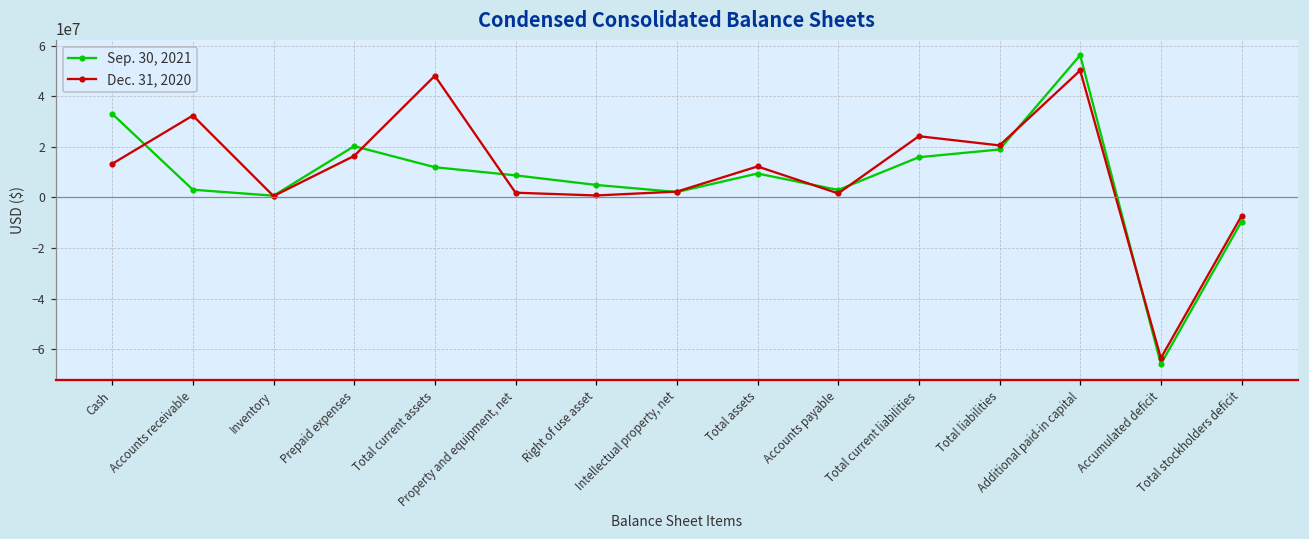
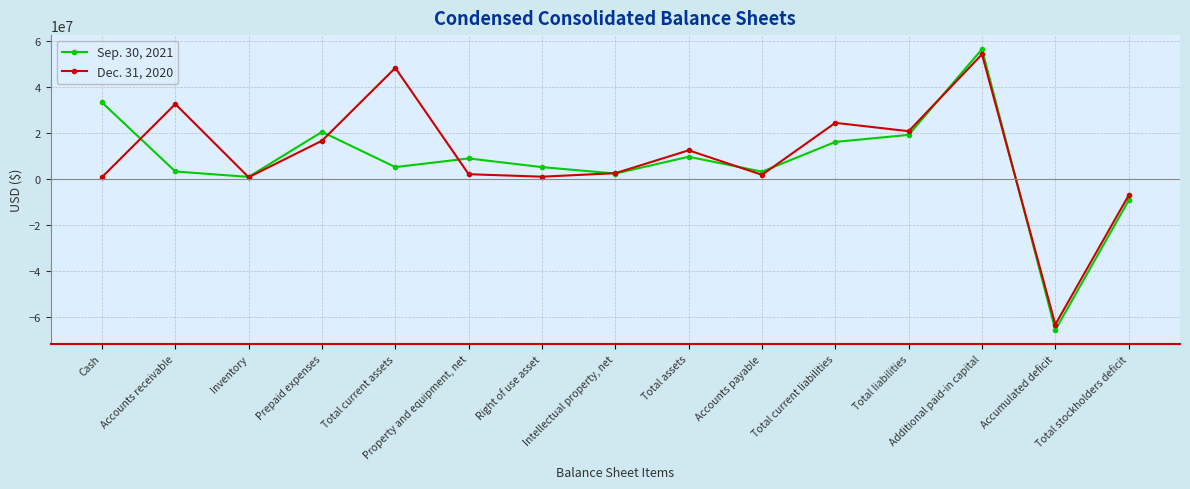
  {
    "Sep. 30, 2021": {
      "Cash": 33000000,
      "Accounts receivable": 3000000,
      "Prepaid expenses": 20000000,
-     "Total current assets": 12000000,
+     "Total current assets": 5000000,
      "Property and equipment, net": 9000000,
      "Right of use asset": 5000000,
      "Total assets": 9000000,
      "Accounts payable": 3000000,
      "Total current liabilities": 16000000,
      "Total liabilities": 19000000,
      "Additional paid-in capital": 56000000,
      "Accumulated deficit": -66000000,
      "Total stockholders deficit": -10000000
    },
    "Dec. 31, 2020": {
-     "Cash": 13000000,
+     "Cash": 1000000,
      "Accounts receivable": 32000000,
      "Prepaid expenses": 16000000,
      "Total current assets": 48000000,
      "Property and equipment, net": 2000000,
      "Right of use asset": 1000000,
      "Total assets": 12000000,
      "Accounts payable": 2000000,
      "Total current liabilities": 24000000,
      "Total liabilities": 21000000,
-     "Additional paid-in capital": 50000000,
+     "Additional paid-in capital": 54000000,
      "Accumulated deficit": -63000000,
      "Total stockholders deficit": -7000000
    }
  }
